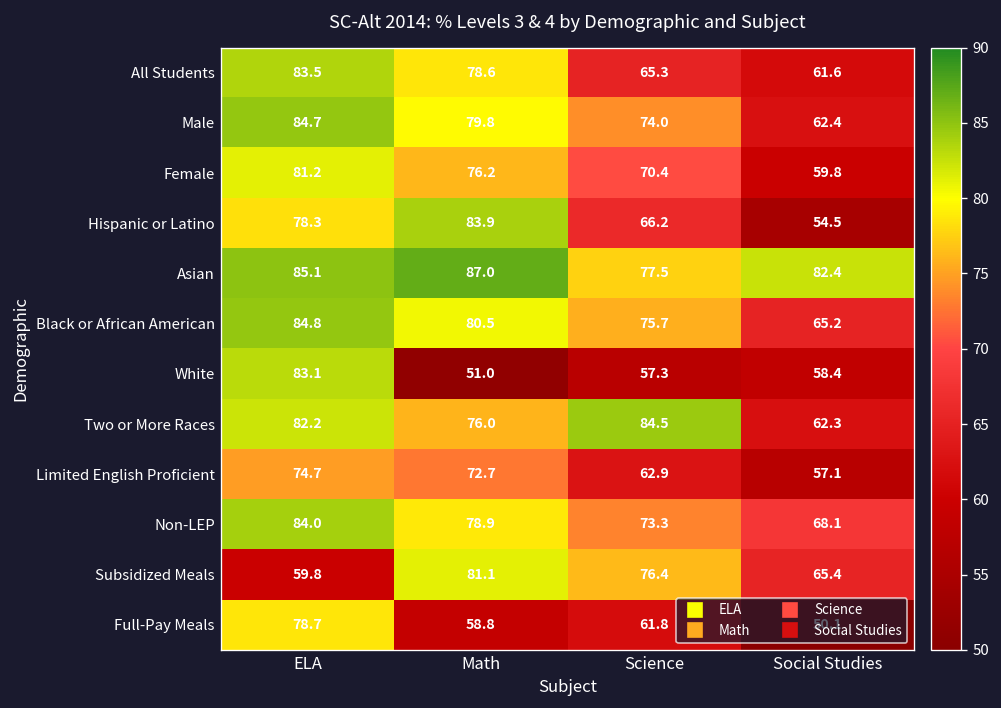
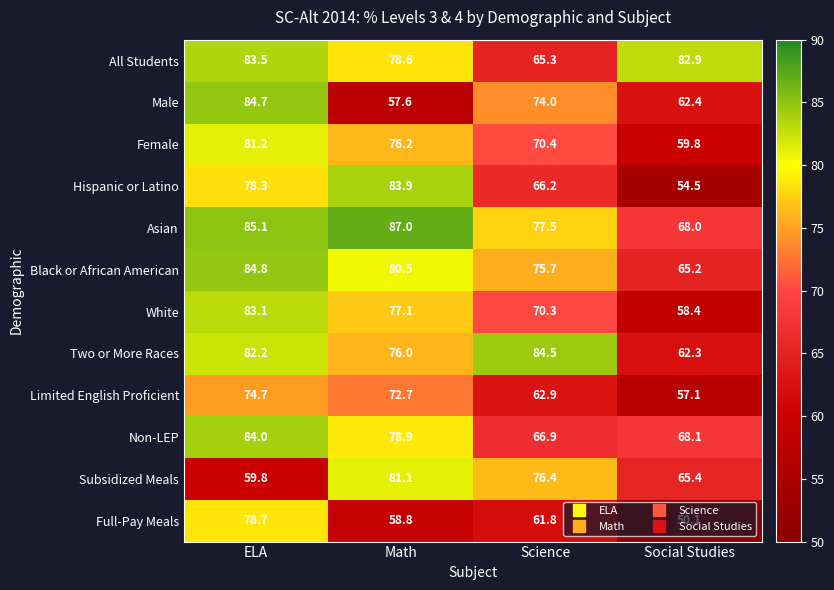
  {
    "All Students": {
      "ELA": 83.5,
      "Math": 78.6,
      "Science": 65.3,
-     "Social Studies": 61.6
+     "Social Studies": 82.9
    },
    "Male": {
      "ELA": 84.7,
-     "Math": 79.8,
+     "Math": 57.6,
      "Science": 74.0,
      "Social Studies": 62.4
    },
    "Female": {
      "ELA": 81.2,
      "Math": 76.2,
      "Science": 70.4,
      "Social Studies": 59.8
    },
    "Hispanic or Latino": {
      "ELA": 78.3,
      "Math": 83.9,
      "Science": 66.2,
      "Social Studies": 54.5
    },
    "Asian": {
      "ELA": 85.1,
      "Math": 87.0,
      "Science": 77.5,
-     "Social Studies": 82.4
+     "Social Studies": 68.0
    },
    "Black or African American": {
      "ELA": 84.8,
      "Math": 80.5,
      "Science": 75.7,
      "Social Studies": 65.2
    },
    "White": {
      "ELA": 83.1,
-     "Math": 51.0,
-     "Science": 57.3,
+     "Math": 77.1,
+     "Science": 70.3,
      "Social Studies": 58.4
    },
    "Two or More Races": {
      "ELA": 82.2,
      "Math": 76.0,
      "Science": 84.5,
      "Social Studies": 62.3
    },
    "Limited English Proficient": {
      "ELA": 74.7,
      "Math": 72.7,
      "Science": 62.9,
      "Social Studies": 57.1
    },
    "Non-LEP": {
      "ELA": 84.0,
      "Math": 78.9,
-     "Science": 73.3,
+     "Science": 66.9,
      "Social Studies": 68.1
    },
    "Subsidized Meals": {
      "ELA": 59.8,
      "Math": 81.1,
      "Science": 76.4,
      "Social Studies": 65.4
    },
    "Full-Pay Meals": {
      "ELA": 78.7,
      "Math": 58.8,
      "Science": 61.8
    }
  }
